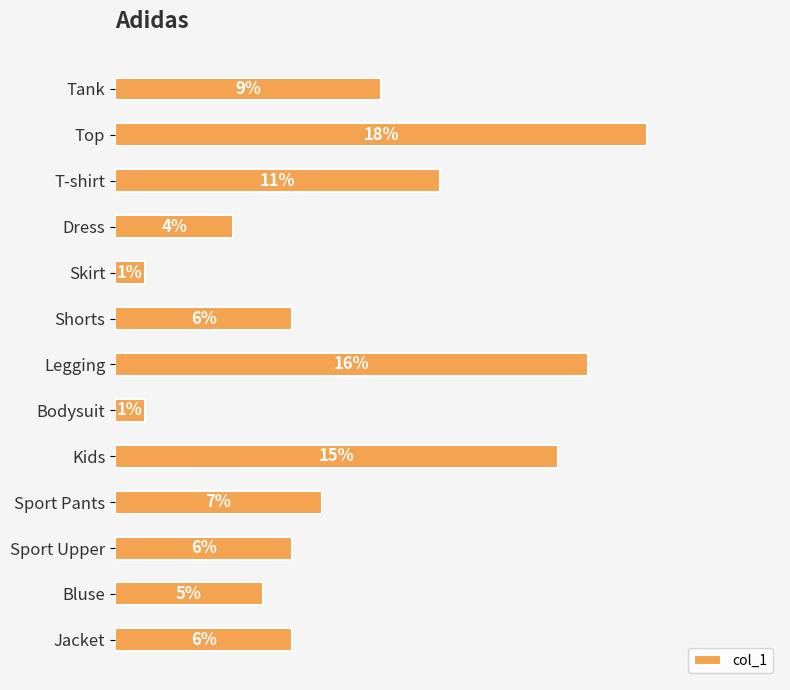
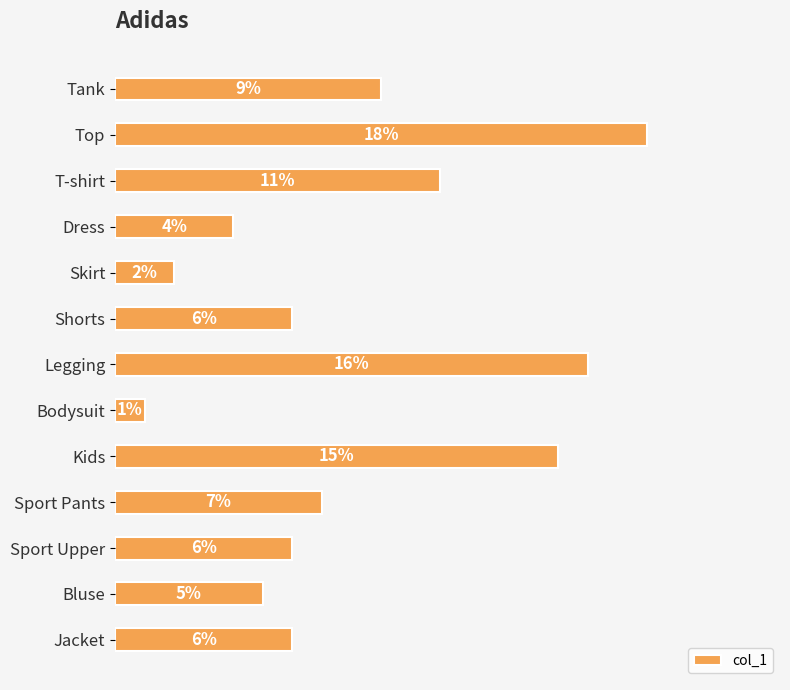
  {
    "Tank": "9%",
    "Top": "18%",
    "T-shirt": "11%",
    "Dress": "4%",
-   "Skirt": "1%",
+   "Skirt": "2%",
    "Shorts": "6%",
    "Legging": "16%",
    "Bodysuit": "1%",
    "Kids": "15%",
    "Sport Pants": "7%",
    "Sport Upper": "6%",
    "Bluse": "5%",
    "Jacket": "6%"
  }
